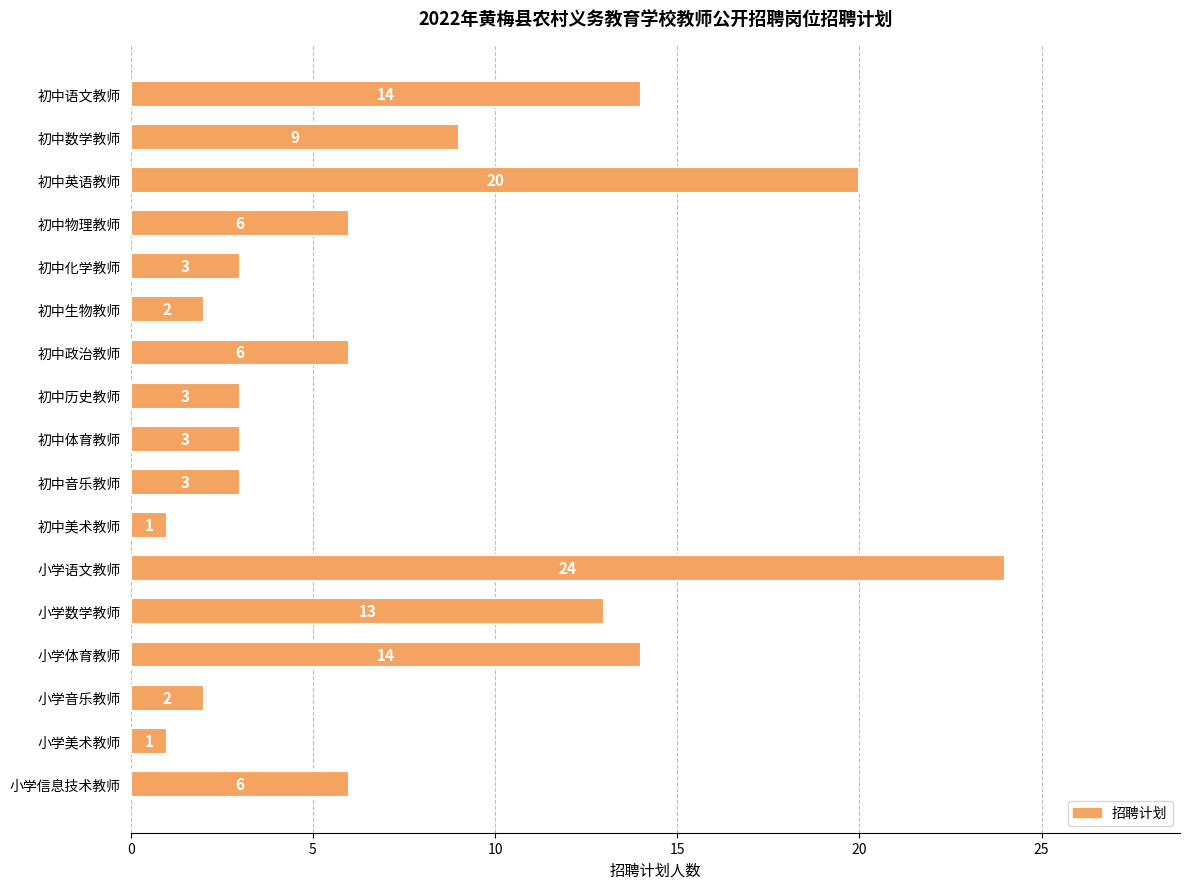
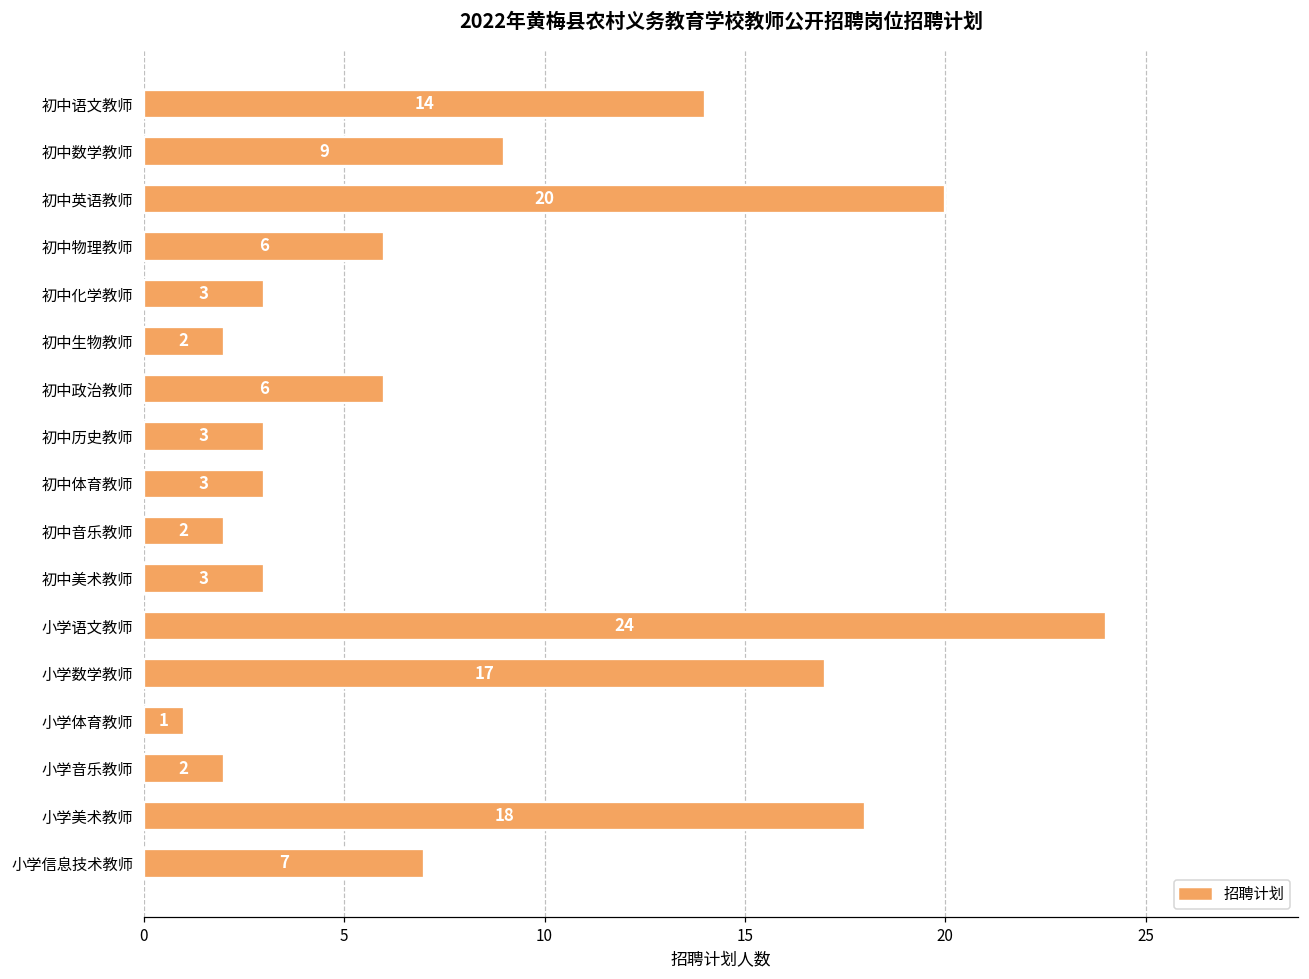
  {
    "初中语文教师": 14,
    "初中数学教师": 9,
    "初中英语教师": 20,
    "初中物理教师": 6,
    "初中化学教师": 3,
    "初中生物教师": 2,
    "初中政治教师": 6,
    "初中历史教师": 3,
    "初中体育教师": 3,
-   "初中音乐教师": 3,
-   "初中美术教师": 1,
+   "初中音乐教师": 2,
+   "初中美术教师": 3,
    "小学语文教师": 24,
-   "小学数学教师": 13,
-   "小学体育教师": 14,
+   "小学数学教师": 17,
+   "小学体育教师": 1,
    "小学音乐教师": 2,
-   "小学美术教师": 1,
-   "小学信息技术教师": 6
+   "小学美术教师": 18,
+   "小学信息技术教师": 7
  }
